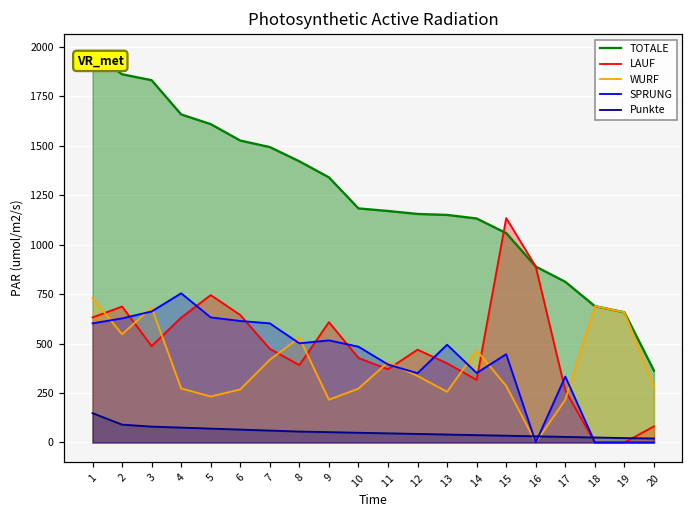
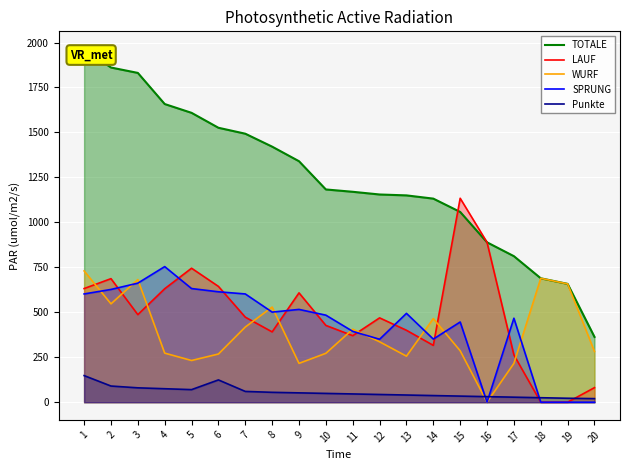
  {
    "TOTALE": {
      "2": 1860,
      "3": 1830,
      "4": 1660,
      "5": 1610,
      "6": 1530,
      "7": 1490,
      "8": 1420,
      "9": 1340,
      "10": 1180,
      "11": 1170,
      "12": 1160,
      "13": 1150,
      "14": 1130,
      "15": 1060,
      "17": 810,
      "20": 360
    },
    "LAUF": {
      "1": 630,
      "2": 690,
      "3": 490,
      "4": 630,
      "5": 750,
      "6": 640,
      "7": 470,
      "8": 390,
      "9": 610,
      "10": 430,
      "11": 370,
      "12": 470,
      "13": 400,
      "14": 320,
      "15": 1130,
      "17": 260,
      "20": 80
    },
    "WURF": {
      "1": 730,
      "2": 550,
      "3": 680,
      "4": 270,
      "5": 230,
      "6": 270,
      "7": 420,
      "8": 530,
      "9": 220,
      "10": 270,
      "13": 260,
      "14": 470,
      "15": 290,
      "17": 220,
      "20": 280
    },
    "SPRUNG": {
      "1": 600,
      "2": 630,
      "3": 660,
      "4": 750,
      "5": 630,
      "6": 610,
      "7": 600,
      "8": 500,
      "9": 520,
      "10": 480,
      "13": 490,
      "14": 350,
      "15": 450,
-     "17": 330,
+     "17": 470,
      "20": 0
    },
    "Punkte": {
      "1": 150,
      "2": 90,
      "3": 80,
      "4": 80,
      "5": 70,
-     "6": 70,
+     "6": 120,
      "7": 60,
      "8": 60,
      "9": 50,
      "10": 50,
      "11": 50,
      "12": 40,
      "13": 40,
      "14": 40,
      "15": 30,
      "16": 30,
      "17": 30,
      "18": 30,
      "19": 20,
      "20": 20
    }
  }
